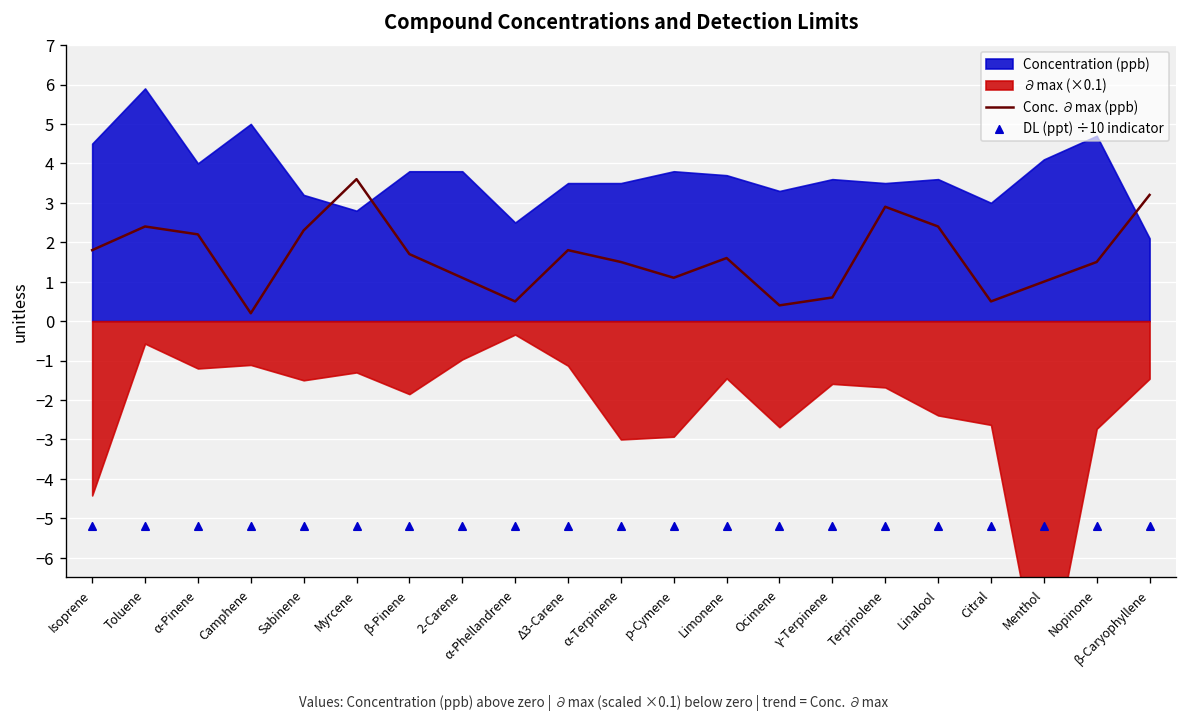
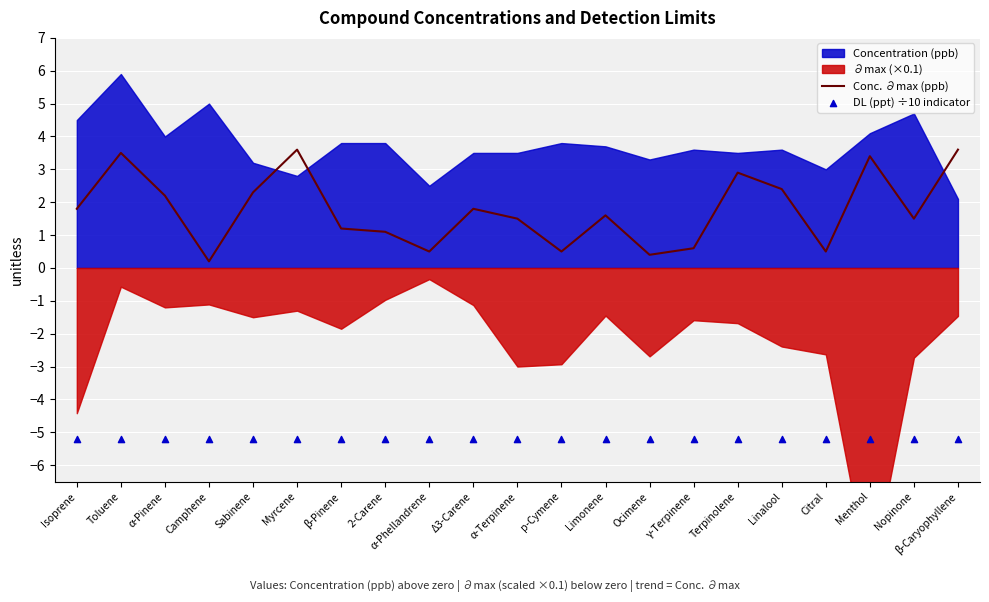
  {
    "Conc. ∂max (ppb)": {
      "Isoprene": 1.8,
-     "Toluene": 2.4,
+     "Toluene": 3.5,
      "α-Pinene": 2.2,
      "Camphene": 0.2,
      "Sabinene": 2.3,
      "Myrcene": 3.6,
-     "β-Pinene": 1.7,
+     "β-Pinene": 1.2,
      "2-Carene": 1.1,
      "α-Phellandrene": 0.5,
      "Δ3-Carene": 1.8,
      "α-Terpinene": 1.5,
-     "p-Cymene": 1.1,
+     "p-Cymene": 0.5,
      "Limonene": 1.6,
      "Ocimene": 0.4,
      "γ-Terpinene": 0.6,
      "Terpinolene": 2.9,
      "Linalool": 2.4,
      "Citral": 0.5,
-     "Menthol": 1.0,
+     "Menthol": 3.4,
      "Nopinone": 1.5,
-     "β-Caryophyllene": 3.2
+     "β-Caryophyllene": 3.6
    }
  }
